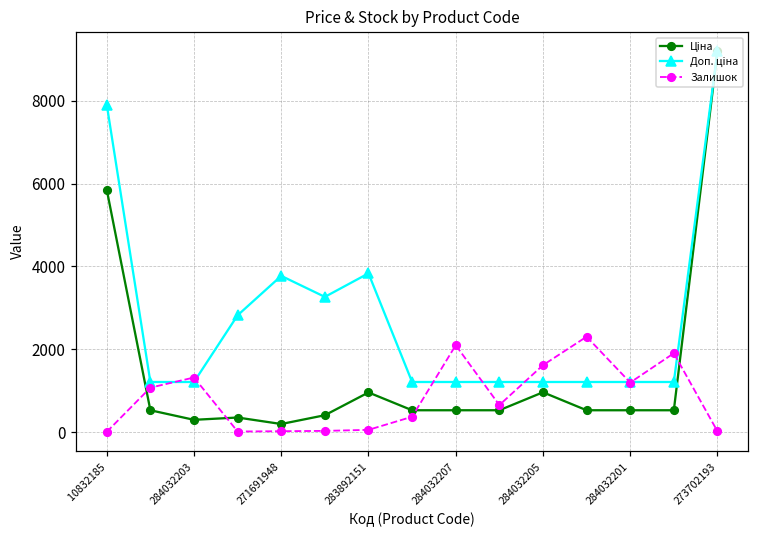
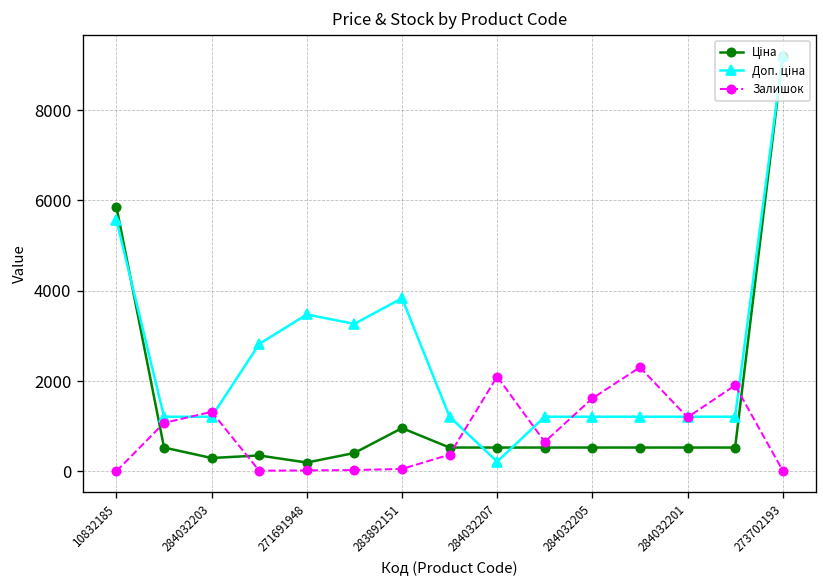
  {
    "Ціна": {
      "10832185": 5900,
      "284032203": 300,
      "271691948": 200,
      "283892151": 1000,
      "284032207": 500,
-     "284032205": 1000,
+     "284032205": 500,
      "284032201": 500
    },
    "Доп. ціна": {
-     "10832185": 7900,
+     "10832185": 5600,
      "284032203": 1200,
-     "271691948": 3800,
+     "271691948": 3500,
      "283892151": 3800,
-     "284032207": 1200,
+     "284032207": 200,
      "284032205": 1200
    },
    "Залишок": {
      "10832185": 0,
      "284032203": 1300,
      "271691948": 0,
      "283892151": 100,
      "284032207": 2100,
      "284032205": 1600,
      "273702193": 0
    }
  }
